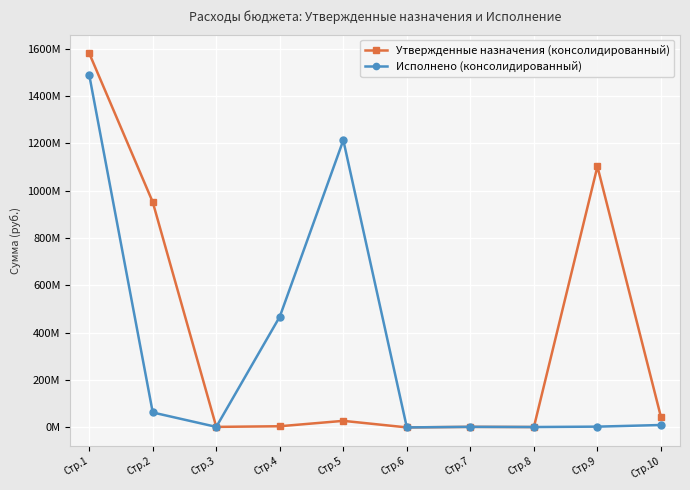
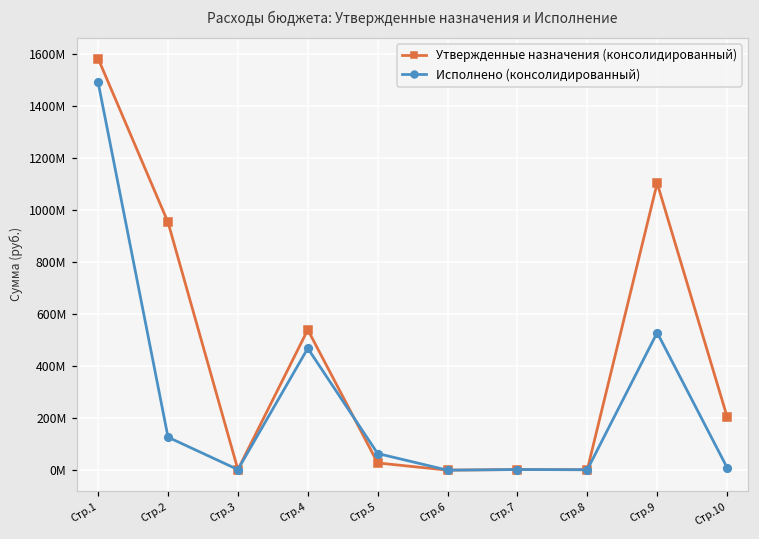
  {
    "Утвержденные назначения (консолидированный)": {
      "Стр.1": 1580000000,
      "Стр.2": 950000000,
-     "Стр.4": 0,
+     "Стр.4": 540000000,
      "Стр.5": 30000000,
      "Стр.9": 1100000000,
-     "Стр.10": 40000000
+     "Стр.10": 210000000
    },
    "Исполнено (консолидированный)": {
      "Стр.1": 1490000000,
-     "Стр.2": 60000000,
+     "Стр.2": 130000000,
      "Стр.4": 470000000,
-     "Стр.5": 1210000000,
-     "Стр.9": 0,
+     "Стр.5": 60000000,
+     "Стр.9": 530000000,
      "Стр.10": 10000000
    }
  }
